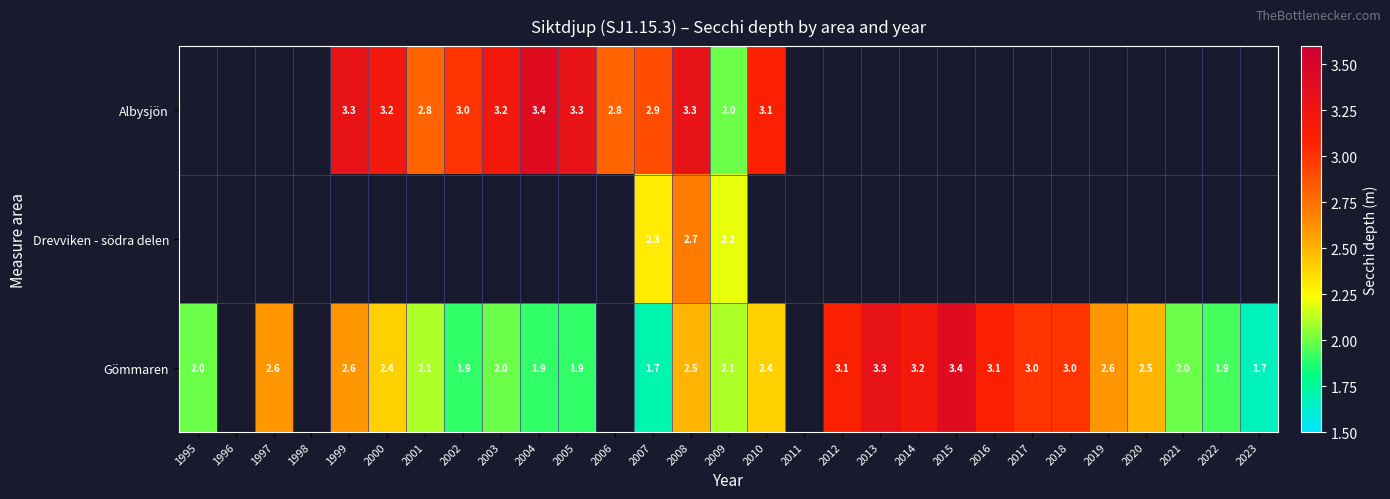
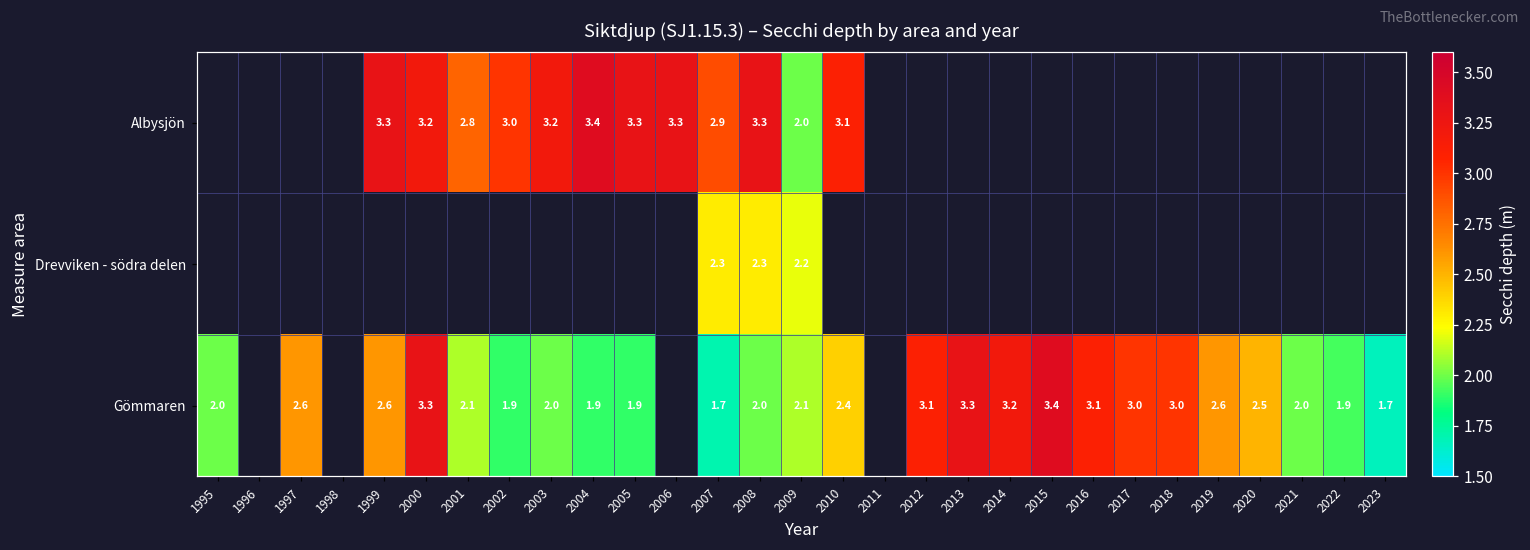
  {
    "Albysjön": {
      "1999": 3.3,
      "2000": 3.2,
      "2001": 2.8,
      "2002": 3.0,
      "2003": 3.2,
      "2004": 3.4,
      "2005": 3.3,
-     "2006": 2.8,
+     "2006": 3.3,
      "2007": 2.9,
      "2008": 3.3,
      "2009": 2.0,
      "2010": 3.1
    },
    "Drevviken - södra delen": {
      "2007": 2.3,
-     "2008": 2.7,
+     "2008": 2.3,
      "2009": 2.2
    },
    "Gömmaren": {
      "1995": 2.0,
      "1997": 2.6,
      "1999": 2.6,
-     "2000": 2.4,
+     "2000": 3.3,
      "2001": 2.1,
      "2002": 1.9,
      "2003": 2.0,
      "2004": 1.9,
      "2005": 1.9,
      "2007": 1.7,
-     "2008": 2.5,
+     "2008": 2.0,
      "2009": 2.1,
      "2010": 2.4,
      "2012": 3.1,
      "2013": 3.3,
      "2014": 3.2,
      "2015": 3.4,
      "2016": 3.1,
      "2017": 3.0,
      "2018": 3.0,
      "2019": 2.6,
      "2020": 2.5,
      "2021": 2.0,
      "2022": 1.9,
      "2023": 1.7
    }
  }
